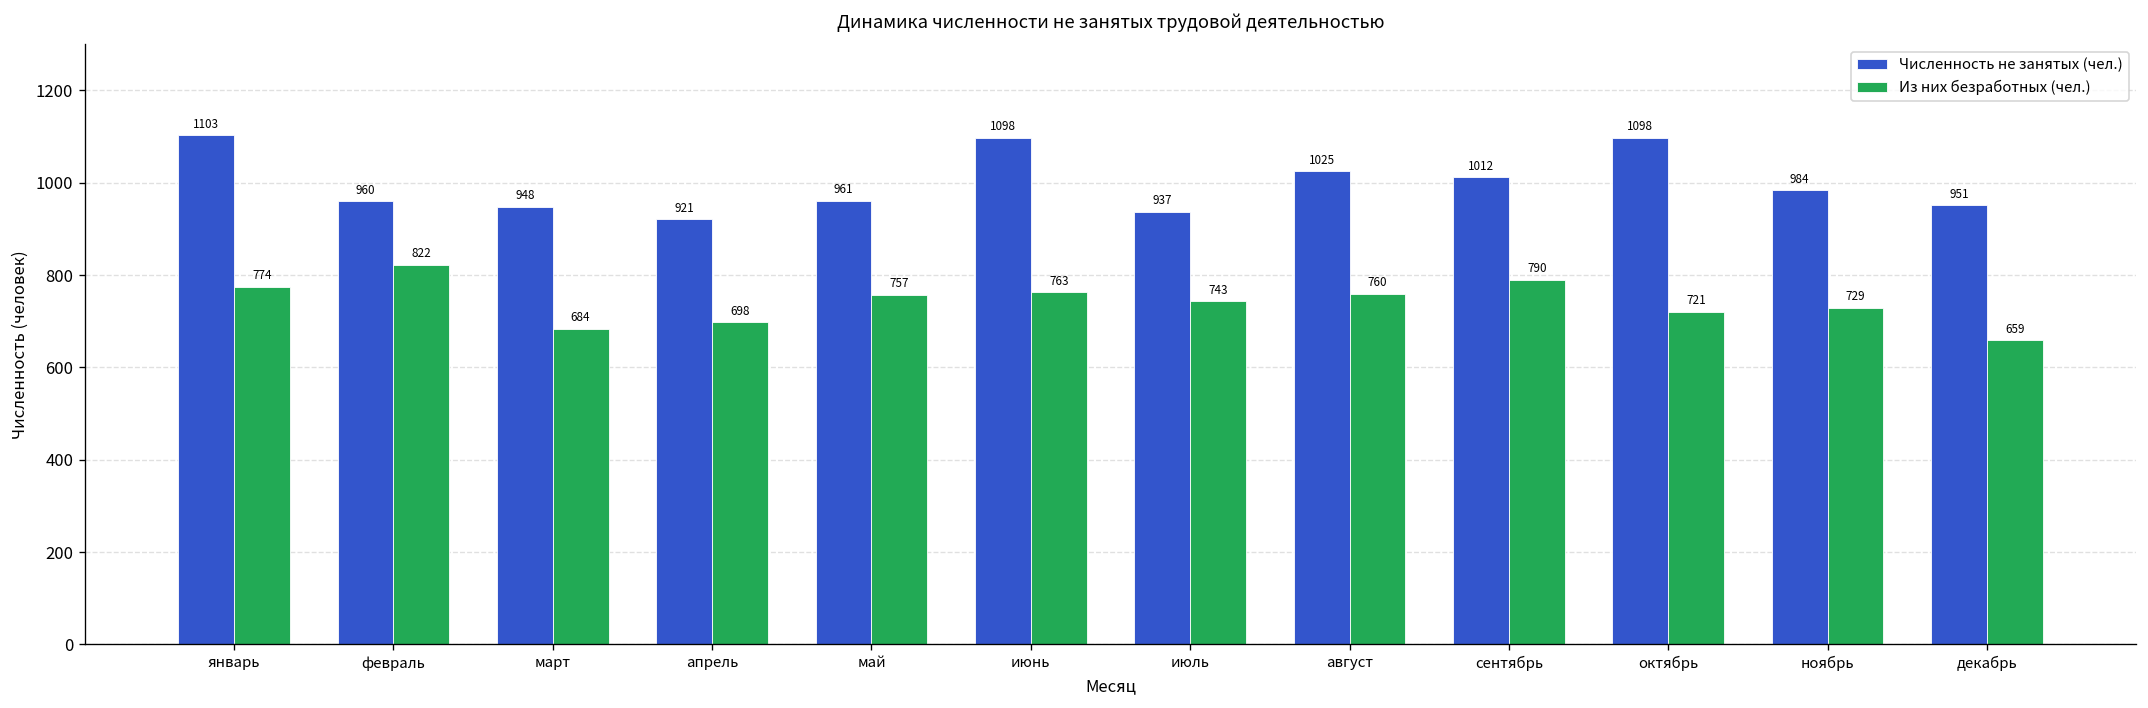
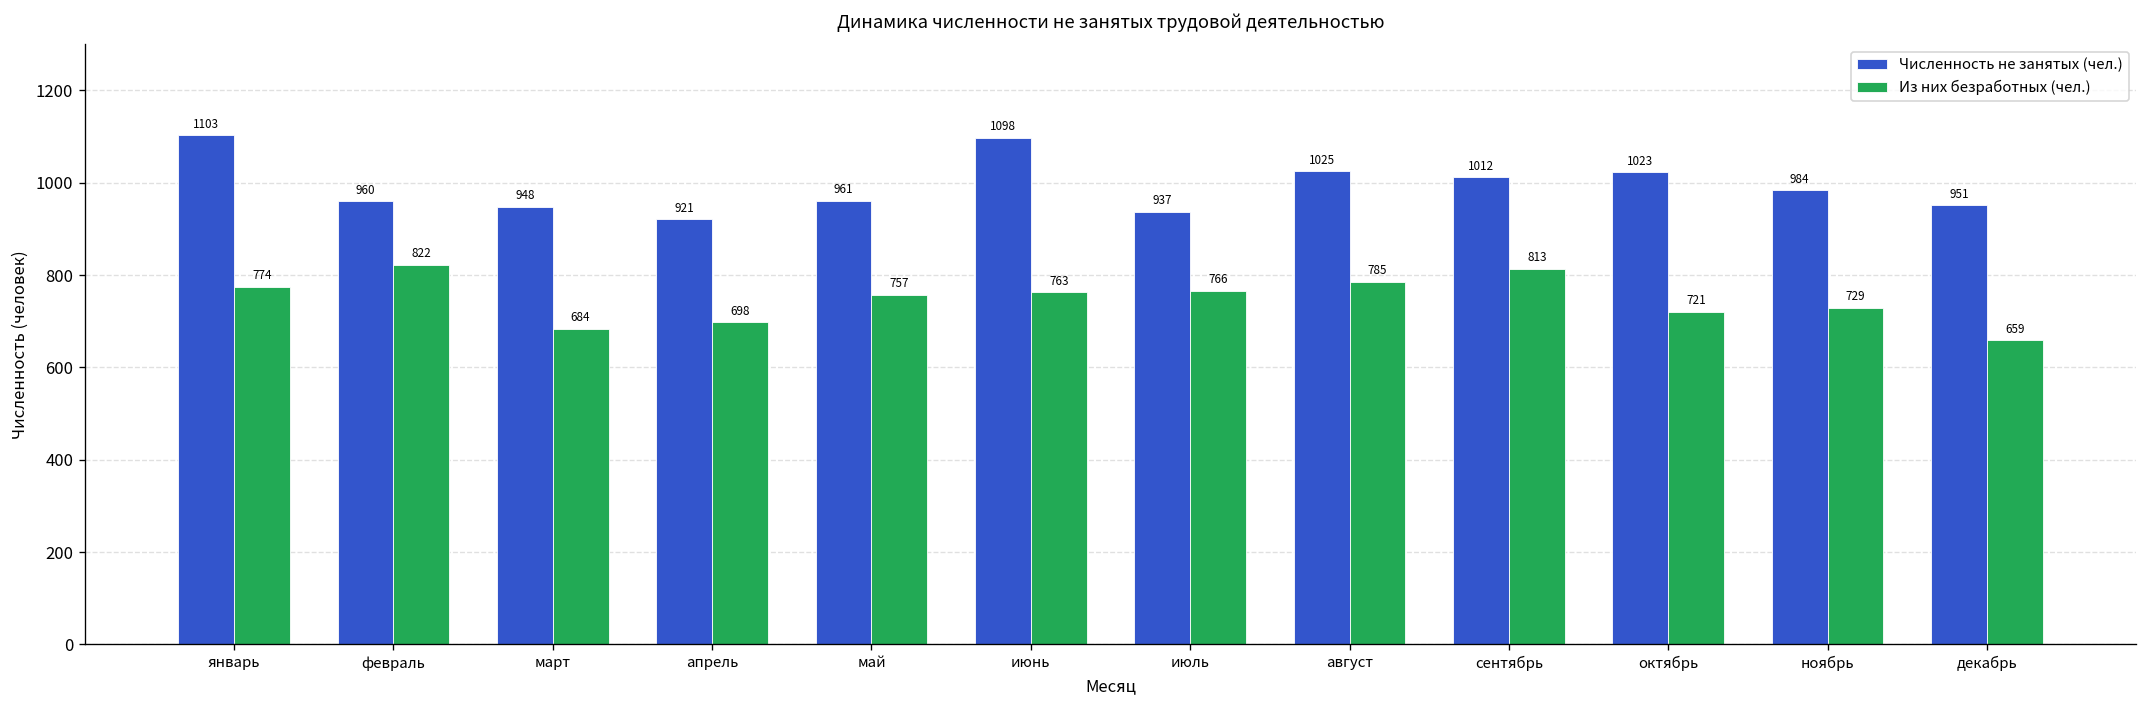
  {
    "Численность не занятых (чел.)": {
      "январь": 1103,
      "февраль": 960,
      "март": 948,
      "апрель": 921,
      "май": 961,
      "июнь": 1098,
      "июль": 937,
      "август": 1025,
      "сентябрь": 1012,
-     "октябрь": 1098,
+     "октябрь": 1023,
      "ноябрь": 984,
      "декабрь": 951
    },
    "Из них безработных (чел.)": {
      "январь": 774,
      "февраль": 822,
      "март": 684,
      "апрель": 698,
      "май": 757,
      "июнь": 763,
-     "июль": 743,
-     "август": 760,
-     "сентябрь": 790,
+     "июль": 766,
+     "август": 785,
+     "сентябрь": 813,
      "октябрь": 721,
      "ноябрь": 729,
      "декабрь": 659
    }
  }
